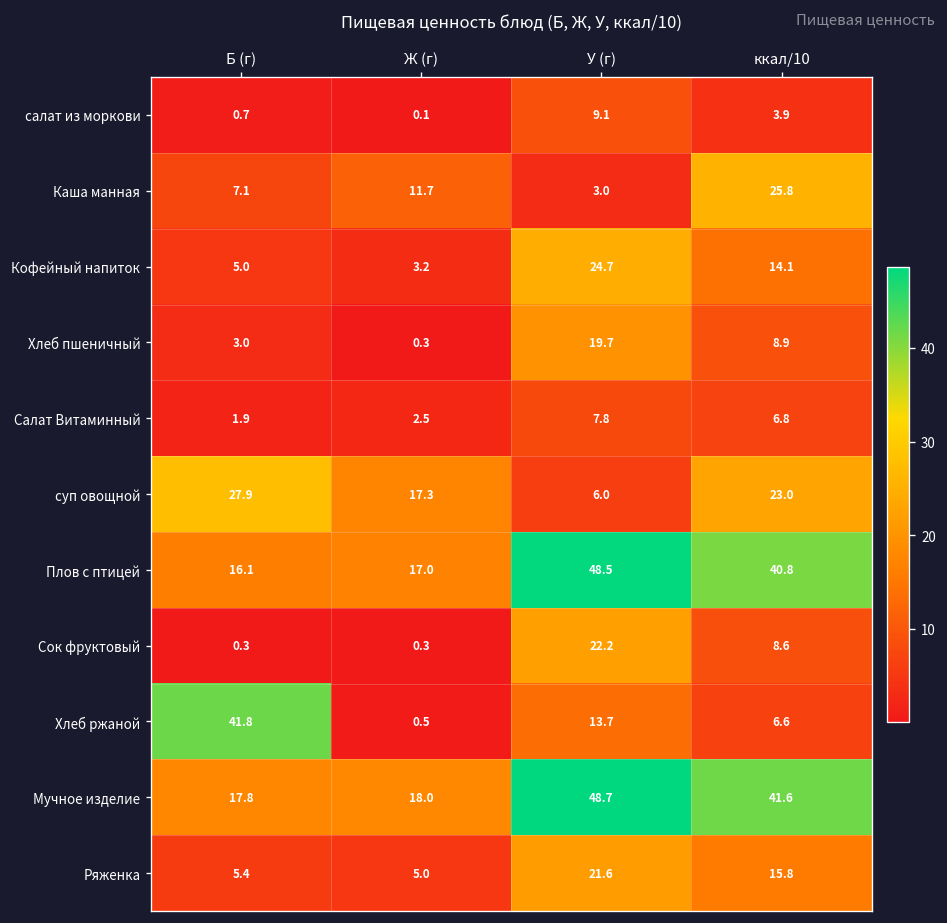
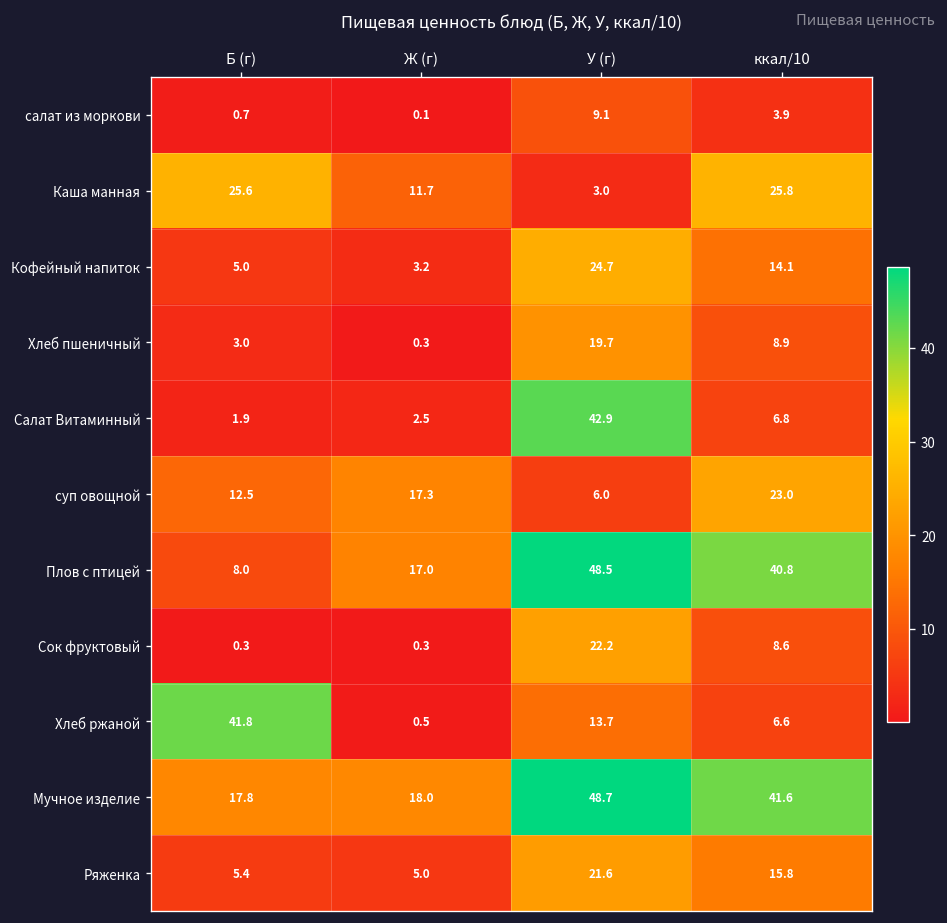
  {
    "салат из моркови": {
      "Б (г)": 0.7,
      "Ж (г)": 0.1,
      "У (г)": 9.1,
      "ккал/10": 3.9
    },
    "Каша манная": {
-     "Б (г)": 7.1,
+     "Б (г)": 25.6,
      "Ж (г)": 11.7,
      "У (г)": 3.0,
      "ккал/10": 25.8
    },
    "Кофейный напиток": {
      "Б (г)": 5.0,
      "Ж (г)": 3.2,
      "У (г)": 24.7,
      "ккал/10": 14.1
    },
    "Хлеб пшеничный": {
      "Б (г)": 3.0,
      "Ж (г)": 0.3,
      "У (г)": 19.7,
      "ккал/10": 8.9
    },
    "Салат Витаминный": {
      "Б (г)": 1.9,
      "Ж (г)": 2.5,
-     "У (г)": 7.8,
+     "У (г)": 42.9,
      "ккал/10": 6.8
    },
    "суп овощной": {
-     "Б (г)": 27.9,
+     "Б (г)": 12.5,
      "Ж (г)": 17.3,
      "У (г)": 6.0,
      "ккал/10": 23.0
    },
    "Плов с птицей": {
-     "Б (г)": 16.1,
+     "Б (г)": 8.0,
      "Ж (г)": 17.0,
      "У (г)": 48.5,
      "ккал/10": 40.8
    },
    "Сок фруктовый": {
      "Б (г)": 0.3,
      "Ж (г)": 0.3,
      "У (г)": 22.2,
      "ккал/10": 8.6
    },
    "Хлеб ржаной": {
      "Б (г)": 41.8,
      "Ж (г)": 0.5,
      "У (г)": 13.7,
      "ккал/10": 6.6
    },
    "Мучное изделие": {
      "Б (г)": 17.8,
      "Ж (г)": 18.0,
      "У (г)": 48.7,
      "ккал/10": 41.6
    },
    "Ряженка": {
      "Б (г)": 5.4,
      "Ж (г)": 5.0,
      "У (г)": 21.6,
      "ккал/10": 15.8
    }
  }
